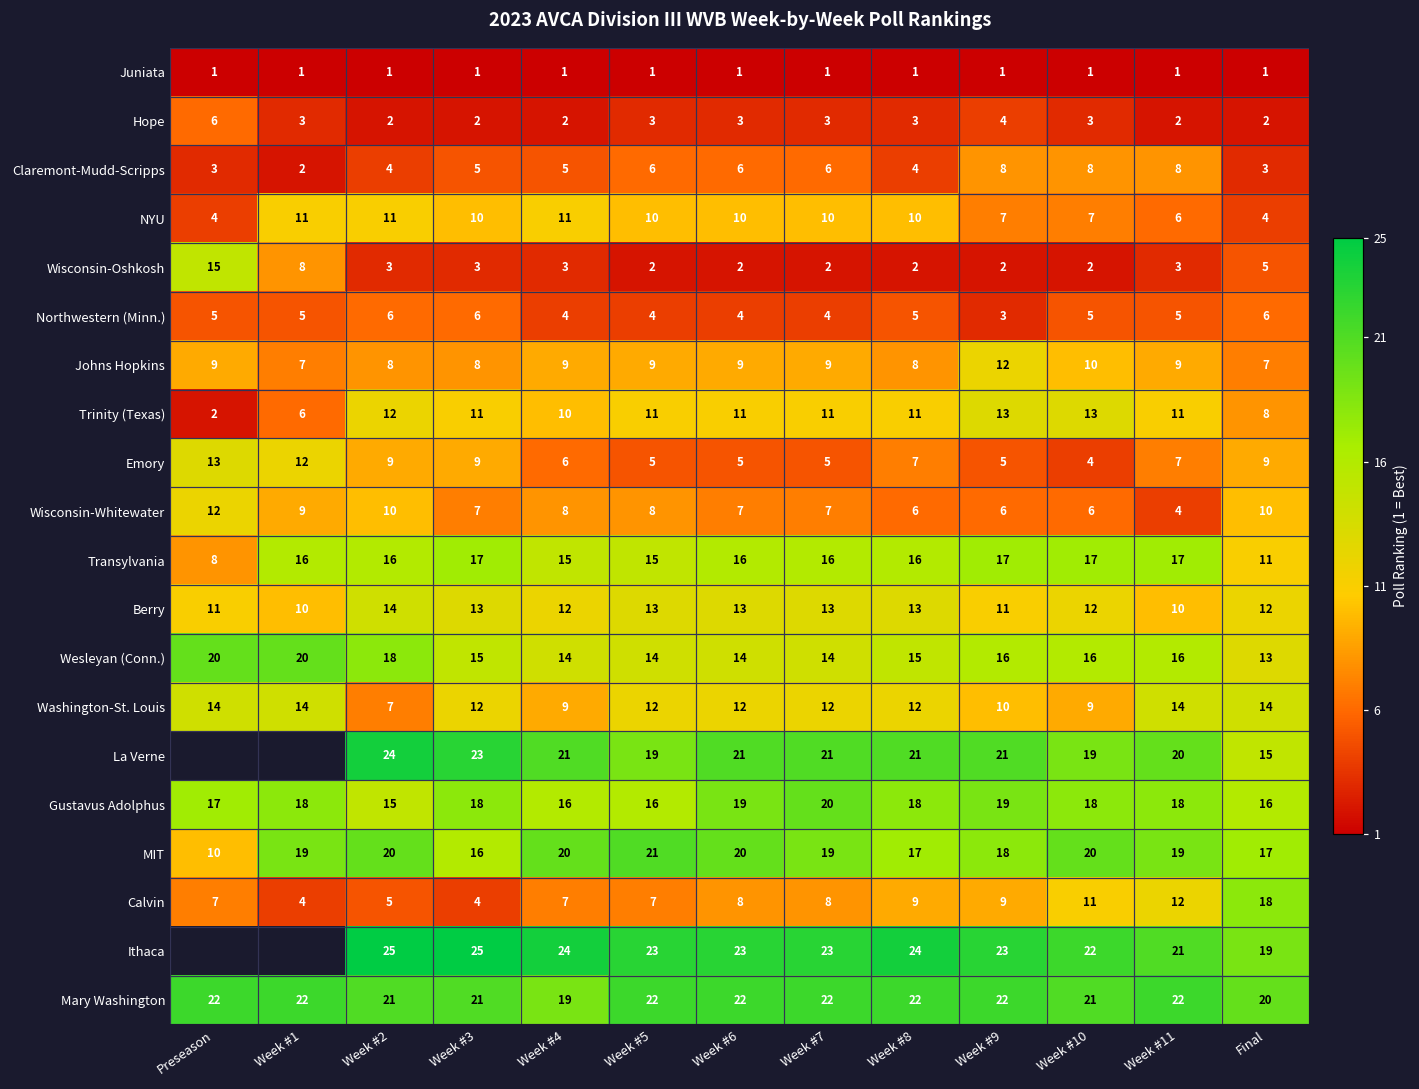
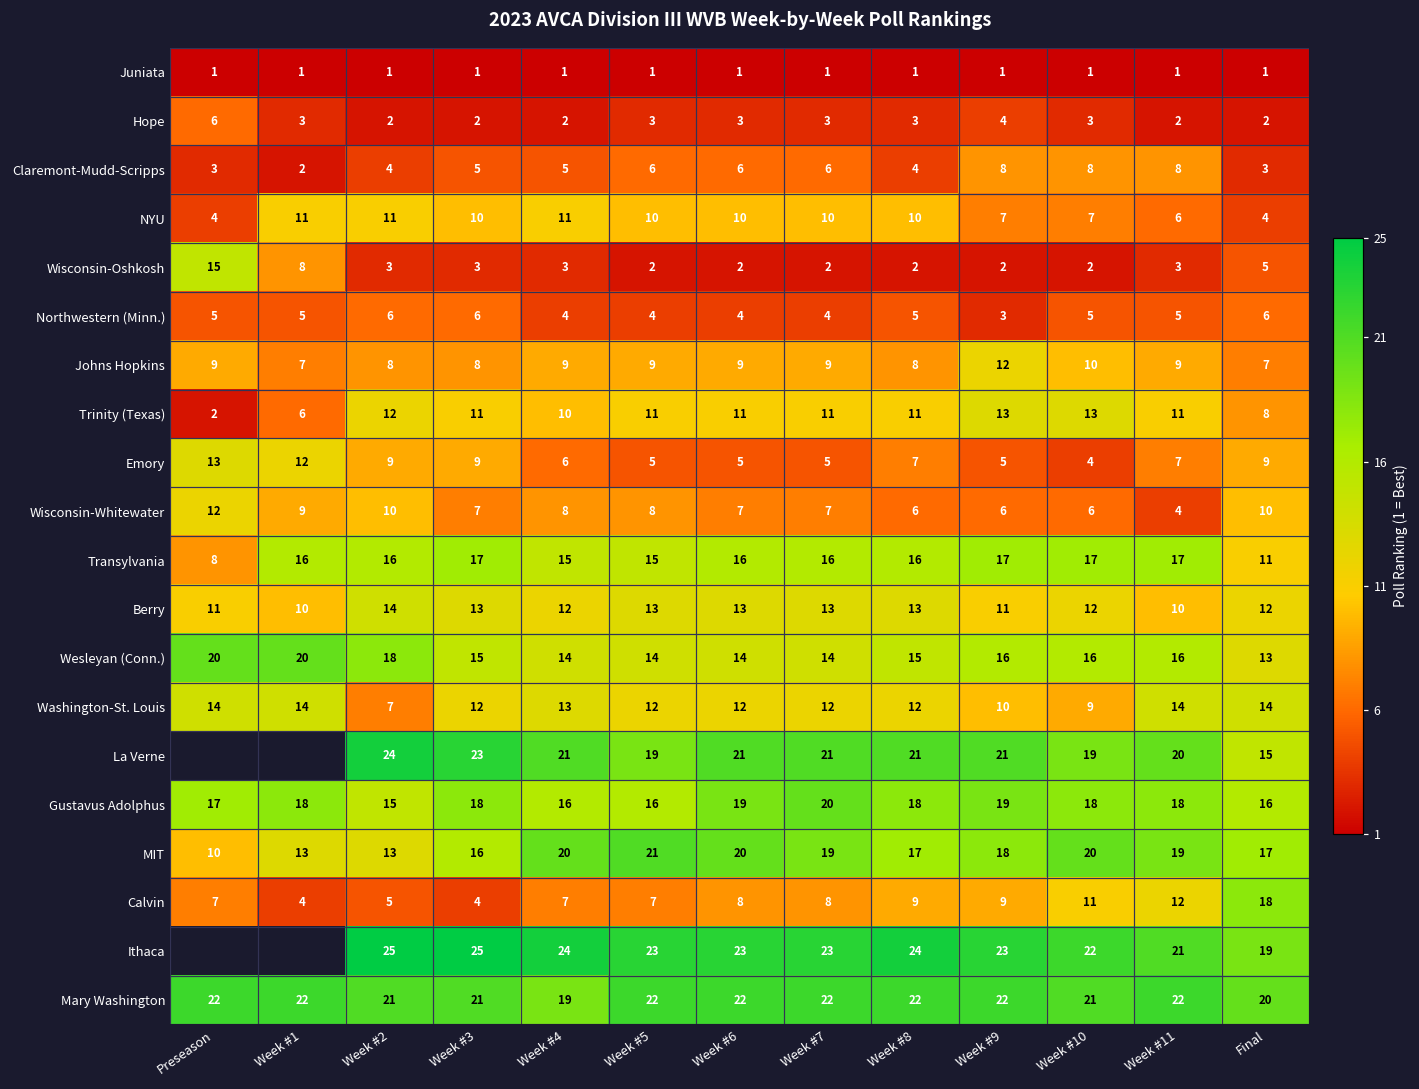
  {
    "Washington-St. Louis": {
      "Preseason": 14,
      "Week #1": 14,
      "Week #2": 7,
      "Week #3": 12,
-     "Week #4": 9,
+     "Week #4": 13,
      "Week #5": 12,
      "Week #6": 12,
      "Week #7": 12,
      "Week #8": 12,
      "Week #9": 10,
      "Week #10": 9,
      "Week #11": 14,
      "Final": 14
    },
    "MIT": {
      "Preseason": 10,
-     "Week #1": 19,
-     "Week #2": 20,
+     "Week #1": 13,
+     "Week #2": 13,
      "Week #3": 16,
      "Week #4": 20,
      "Week #5": 21,
      "Week #6": 20,
      "Week #7": 19,
      "Week #8": 17,
      "Week #9": 18,
      "Week #10": 20,
      "Week #11": 19,
      "Final": 17
    }
  }
